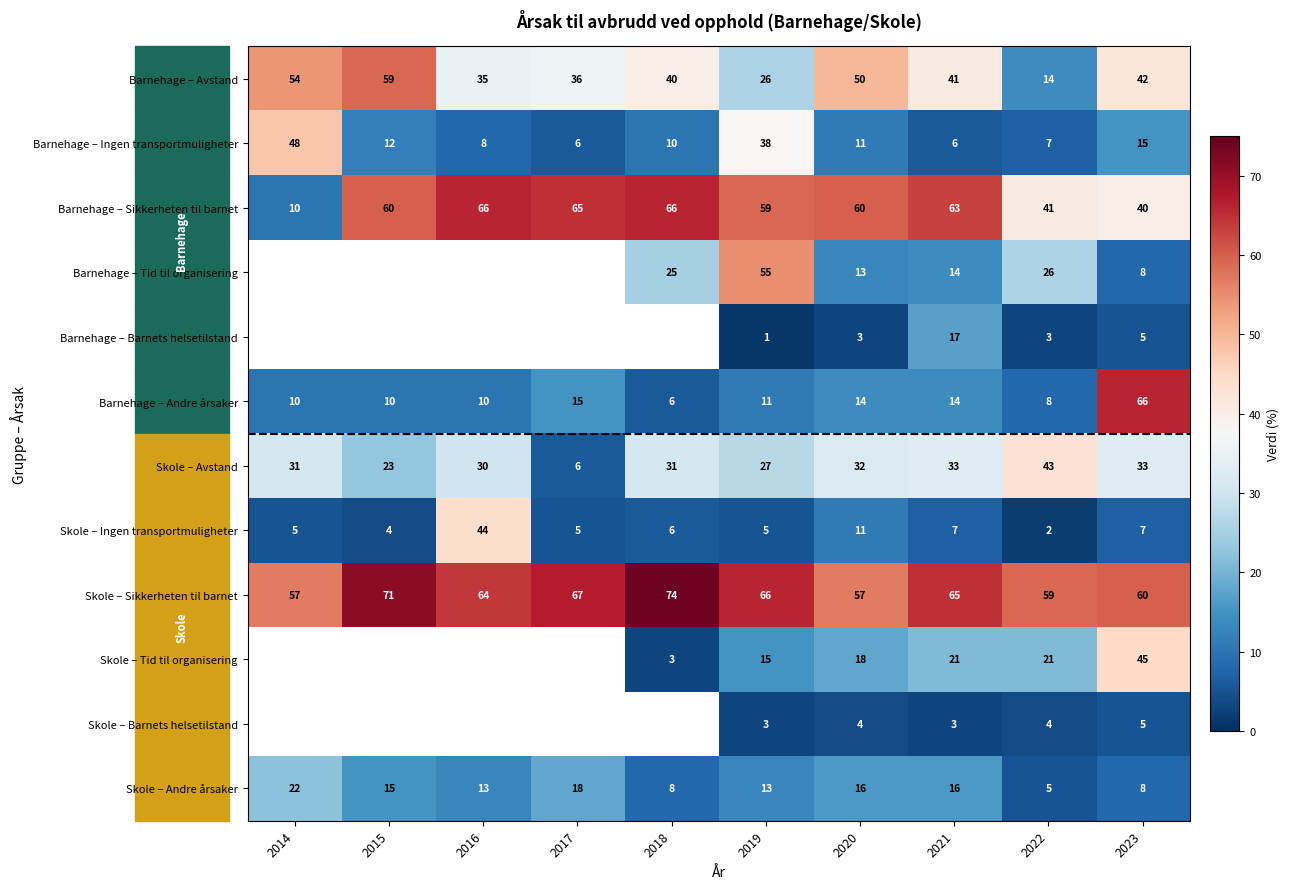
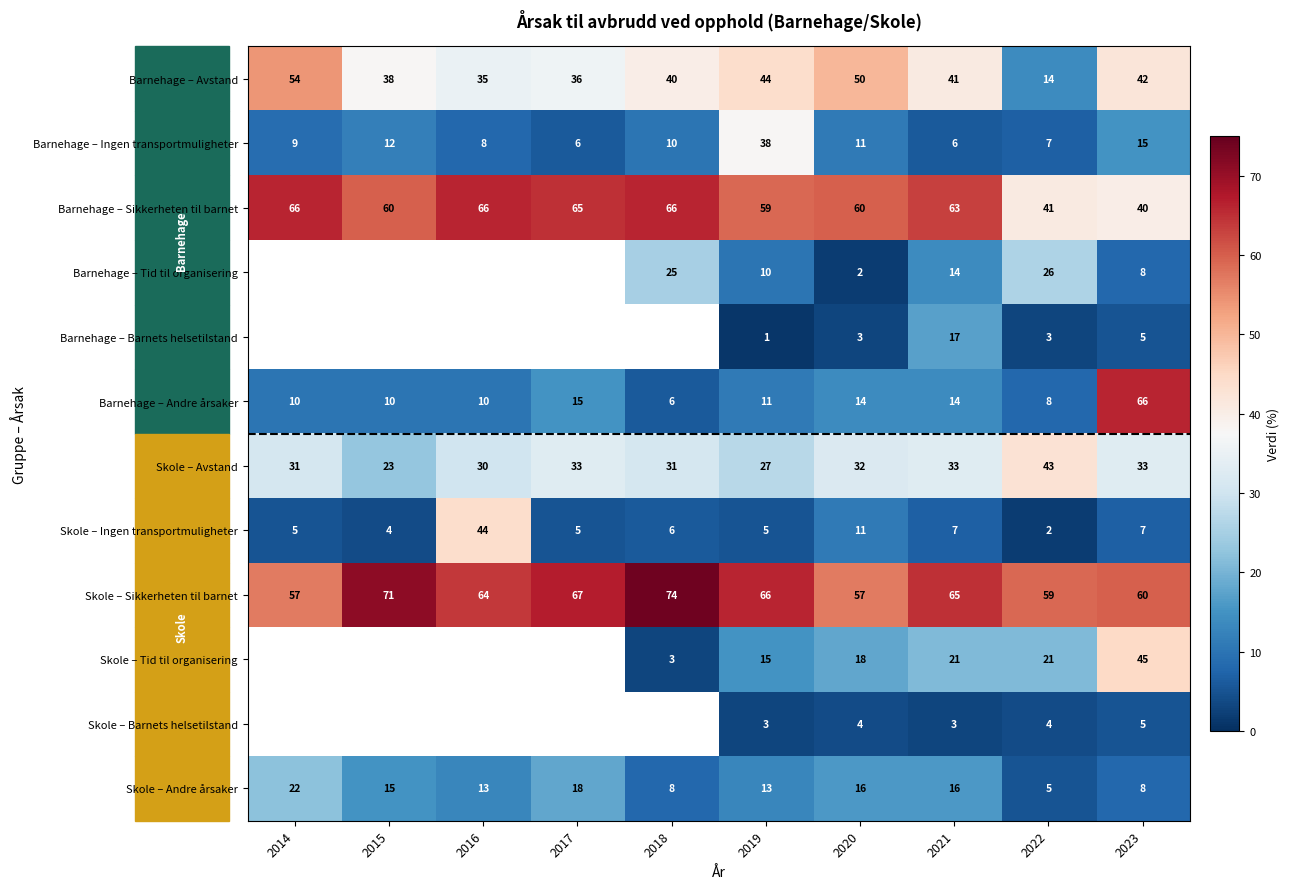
  {
    "Barnehage – Avstand": {
      "2014": 54,
-     "2015": 59,
+     "2015": 38,
      "2016": 35,
      "2017": 36,
      "2018": 40,
-     "2019": 26,
+     "2019": 44,
      "2020": 50,
      "2021": 41,
      "2022": 14,
      "2023": 42
    },
    "Barnehage – Ingen transportmuligheter": {
-     "2014": 48,
+     "2014": 9,
      "2015": 12,
      "2016": 8,
      "2017": 6,
      "2018": 10,
      "2019": 38,
      "2020": 11,
      "2021": 6,
      "2022": 7,
      "2023": 15
    },
    "Barnehage – Sikkerheten til barnet": {
-     "2014": 10,
+     "2014": 66,
      "2015": 60,
      "2016": 66,
      "2017": 65,
      "2018": 66,
      "2019": 59,
      "2020": 60,
      "2021": 63,
      "2022": 41,
      "2023": 40
    },
    "Barnehage – Tid til organisering": {
      "2018": 25,
-     "2019": 55,
-     "2020": 13,
+     "2019": 10,
+     "2020": 2,
      "2021": 14,
      "2022": 26,
      "2023": 8
    },
    "Barnehage – Barnets helsetilstand": {
      "2019": 1,
      "2020": 3,
      "2021": 17,
      "2022": 3,
      "2023": 5
    },
    "Barnehage – Andre årsaker": {
      "2014": 10,
      "2015": 10,
      "2016": 10,
      "2017": 15,
      "2018": 6,
      "2019": 11,
      "2020": 14,
      "2021": 14,
      "2022": 8,
      "2023": 66
    },
    "Skole – Avstand": {
      "2014": 31,
      "2015": 23,
      "2016": 30,
-     "2017": 6,
+     "2017": 33,
      "2018": 31,
      "2019": 27,
      "2020": 32,
      "2021": 33,
      "2022": 43,
      "2023": 33
    },
    "Skole – Ingen transportmuligheter": {
      "2014": 5,
      "2015": 4,
      "2016": 44,
      "2017": 5,
      "2018": 6,
      "2019": 5,
      "2020": 11,
      "2021": 7,
      "2022": 2,
      "2023": 7
    },
    "Skole – Sikkerheten til barnet": {
      "2014": 57,
      "2015": 71,
      "2016": 64,
      "2017": 67,
      "2018": 74,
      "2019": 66,
      "2020": 57,
      "2021": 65,
      "2022": 59,
      "2023": 60
    },
    "Skole – Tid til organisering": {
      "2018": 3,
      "2019": 15,
      "2020": 18,
      "2021": 21,
      "2022": 21,
      "2023": 45
    },
    "Skole – Barnets helsetilstand": {
      "2019": 3,
      "2020": 4,
      "2021": 3,
      "2022": 4,
      "2023": 5
    },
    "Skole – Andre årsaker": {
      "2014": 22,
      "2015": 15,
      "2016": 13,
      "2017": 18,
      "2018": 8,
      "2019": 13,
      "2020": 16,
      "2021": 16,
      "2022": 5,
      "2023": 8
    }
  }
